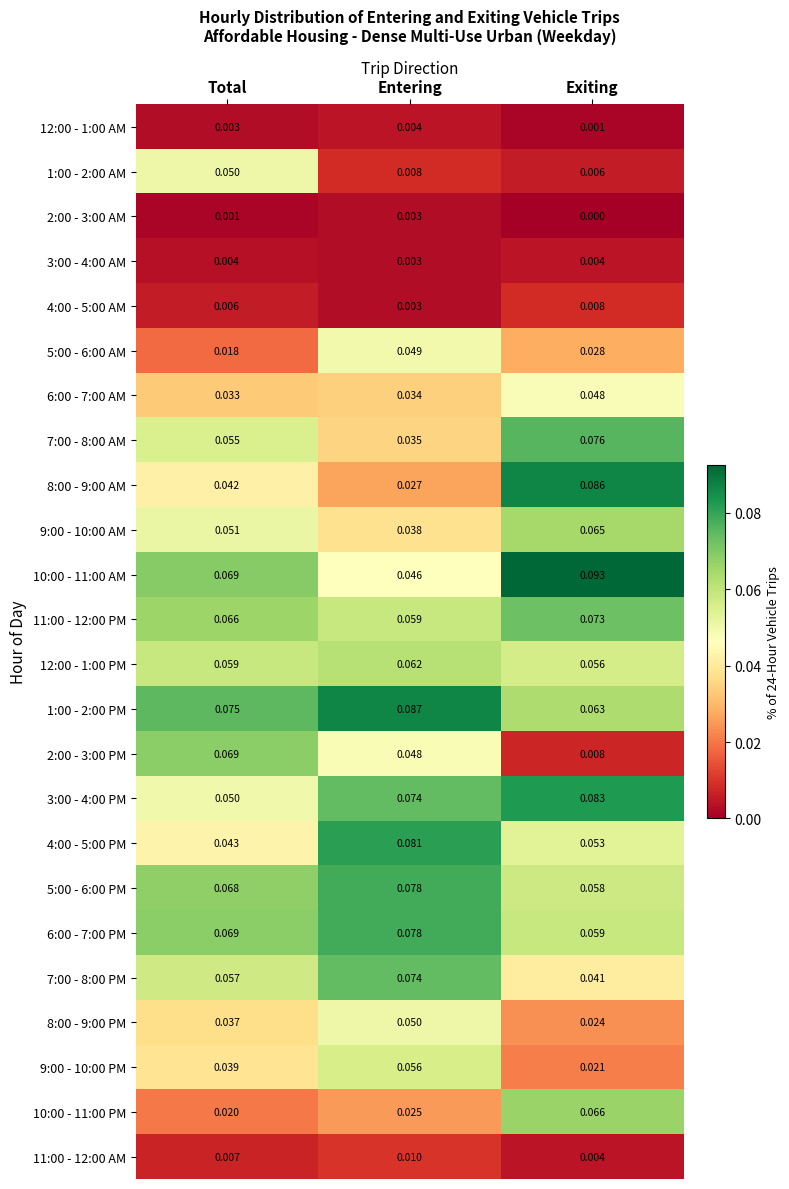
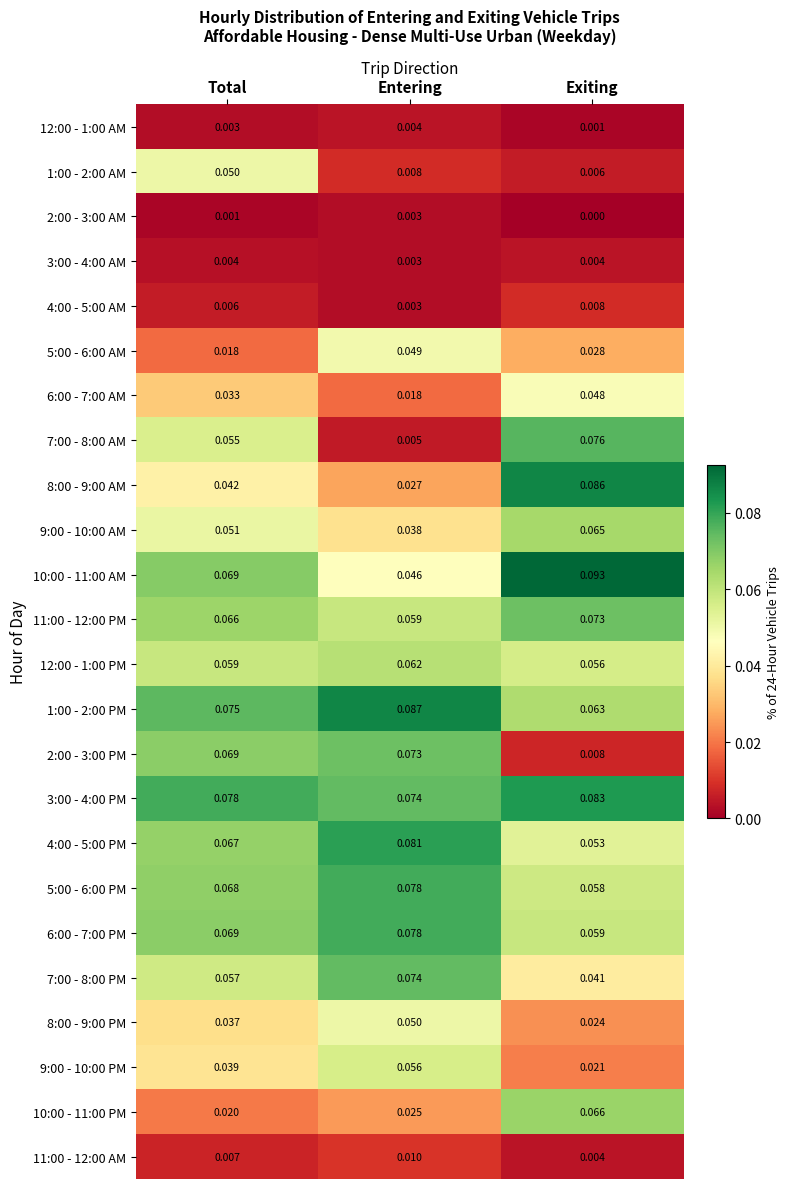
  {
    "12:00 - 1:00 AM": {
      "Total": 0.003,
      "Entering": 0.004,
      "Exiting": 0.001
    },
    "1:00 - 2:00 AM": {
      "Total": 0.050,
      "Entering": 0.008,
      "Exiting": 0.006
    },
    "2:00 - 3:00 AM": {
      "Total": 0.001,
      "Entering": 0.003,
      "Exiting": 0.000
    },
    "3:00 - 4:00 AM": {
      "Total": 0.004,
      "Entering": 0.003,
      "Exiting": 0.004
    },
    "4:00 - 5:00 AM": {
      "Total": 0.006,
      "Entering": 0.003,
      "Exiting": 0.008
    },
    "5:00 - 6:00 AM": {
      "Total": 0.018,
      "Entering": 0.049,
      "Exiting": 0.028
    },
    "6:00 - 7:00 AM": {
      "Total": 0.033,
-     "Entering": 0.034,
+     "Entering": 0.018,
      "Exiting": 0.048
    },
    "7:00 - 8:00 AM": {
      "Total": 0.055,
-     "Entering": 0.035,
+     "Entering": 0.005,
      "Exiting": 0.076
    },
    "8:00 - 9:00 AM": {
      "Total": 0.042,
      "Entering": 0.027,
      "Exiting": 0.086
    },
    "9:00 - 10:00 AM": {
      "Total": 0.051,
      "Entering": 0.038,
      "Exiting": 0.065
    },
    "10:00 - 11:00 AM": {
      "Total": 0.069,
      "Entering": 0.046,
      "Exiting": 0.093
    },
    "11:00 - 12:00 PM": {
      "Total": 0.066,
      "Entering": 0.059,
      "Exiting": 0.073
    },
    "12:00 - 1:00 PM": {
      "Total": 0.059,
      "Entering": 0.062,
      "Exiting": 0.056
    },
    "1:00 - 2:00 PM": {
      "Total": 0.075,
      "Entering": 0.087,
      "Exiting": 0.063
    },
    "2:00 - 3:00 PM": {
      "Total": 0.069,
-     "Entering": 0.048,
+     "Entering": 0.073,
      "Exiting": 0.008
    },
    "3:00 - 4:00 PM": {
-     "Total": 0.050,
+     "Total": 0.078,
      "Entering": 0.074,
      "Exiting": 0.083
    },
    "4:00 - 5:00 PM": {
-     "Total": 0.043,
+     "Total": 0.067,
      "Entering": 0.081,
      "Exiting": 0.053
    },
    "5:00 - 6:00 PM": {
      "Total": 0.068,
      "Entering": 0.078,
      "Exiting": 0.058
    },
    "6:00 - 7:00 PM": {
      "Total": 0.069,
      "Entering": 0.078,
      "Exiting": 0.059
    },
    "7:00 - 8:00 PM": {
      "Total": 0.057,
      "Entering": 0.074,
      "Exiting": 0.041
    },
    "8:00 - 9:00 PM": {
      "Total": 0.037,
      "Entering": 0.050,
      "Exiting": 0.024
    },
    "9:00 - 10:00 PM": {
      "Total": 0.039,
      "Entering": 0.056,
      "Exiting": 0.021
    },
    "10:00 - 11:00 PM": {
      "Total": 0.020,
      "Entering": 0.025,
      "Exiting": 0.066
    },
    "11:00 - 12:00 AM": {
      "Total": 0.007,
      "Entering": 0.010,
      "Exiting": 0.004
    }
  }
